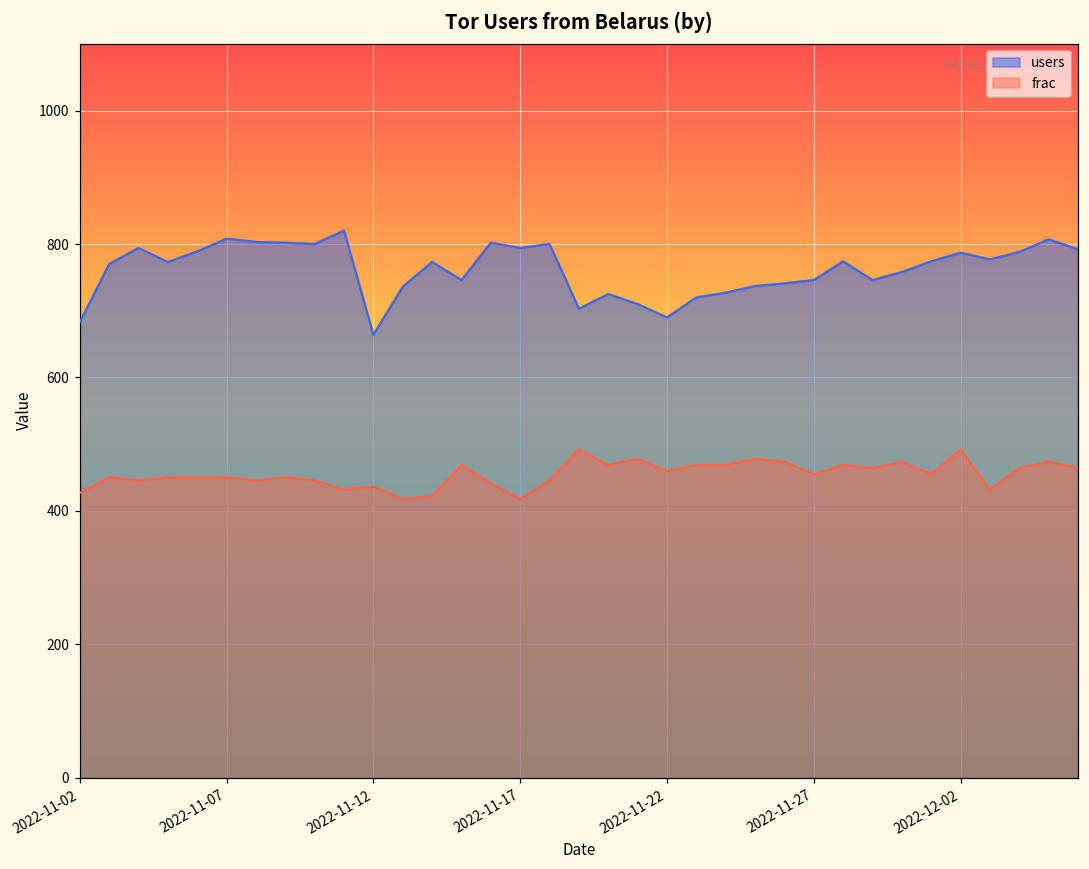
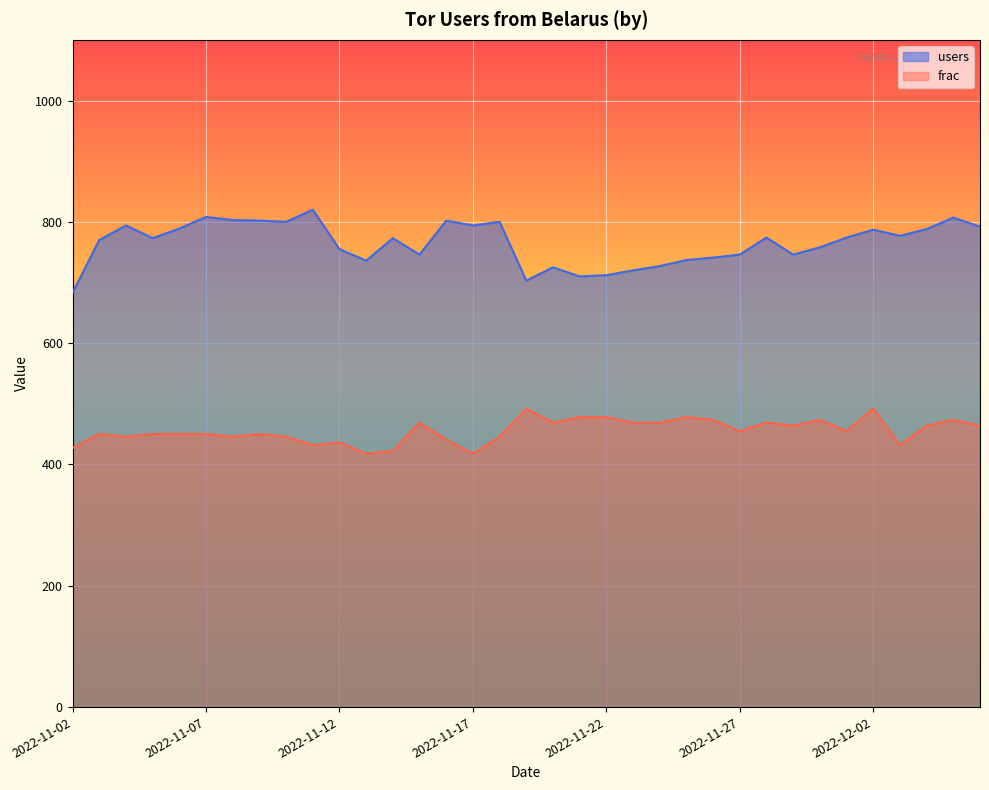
  {
    "users": {
      "2022-11-02": 680,
      "2022-11-07": 810,
-     "2022-11-12": 660,
+     "2022-11-12": 760,
      "2022-11-17": 790,
-     "2022-11-22": 690,
+     "2022-11-22": 710,
      "2022-11-27": 750,
      "2022-12-02": 790
    },
    "frac": {
      "2022-11-02": 430,
      "2022-11-07": 450,
      "2022-11-12": 440,
      "2022-11-17": 420,
-     "2022-11-22": 460,
+     "2022-11-22": 480,
      "2022-11-27": 450,
      "2022-12-02": 490
    }
  }
